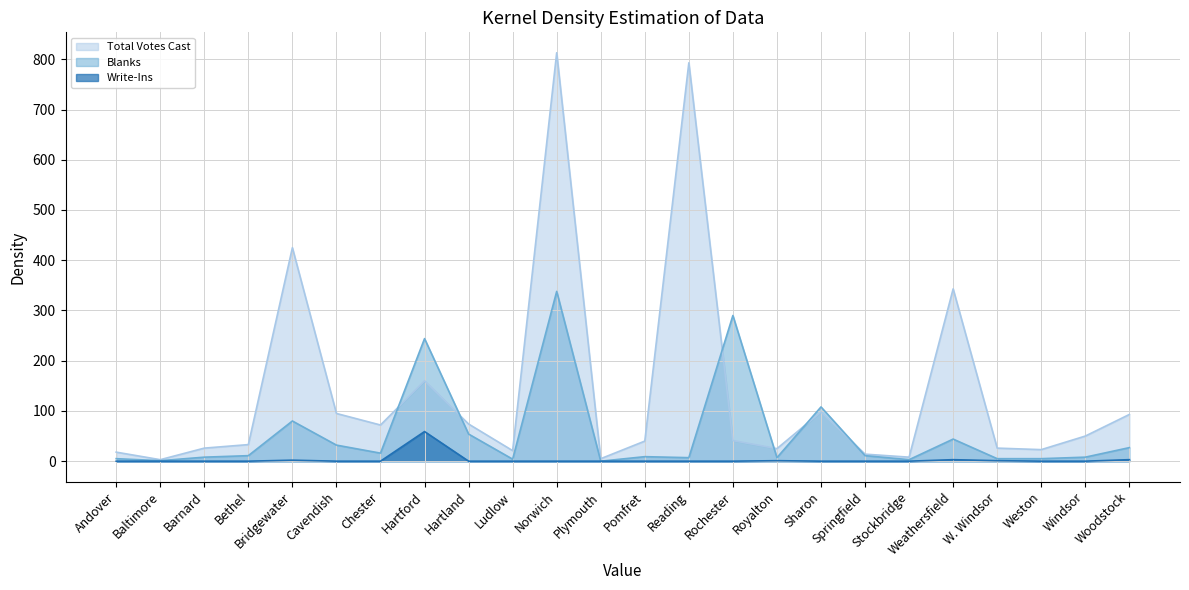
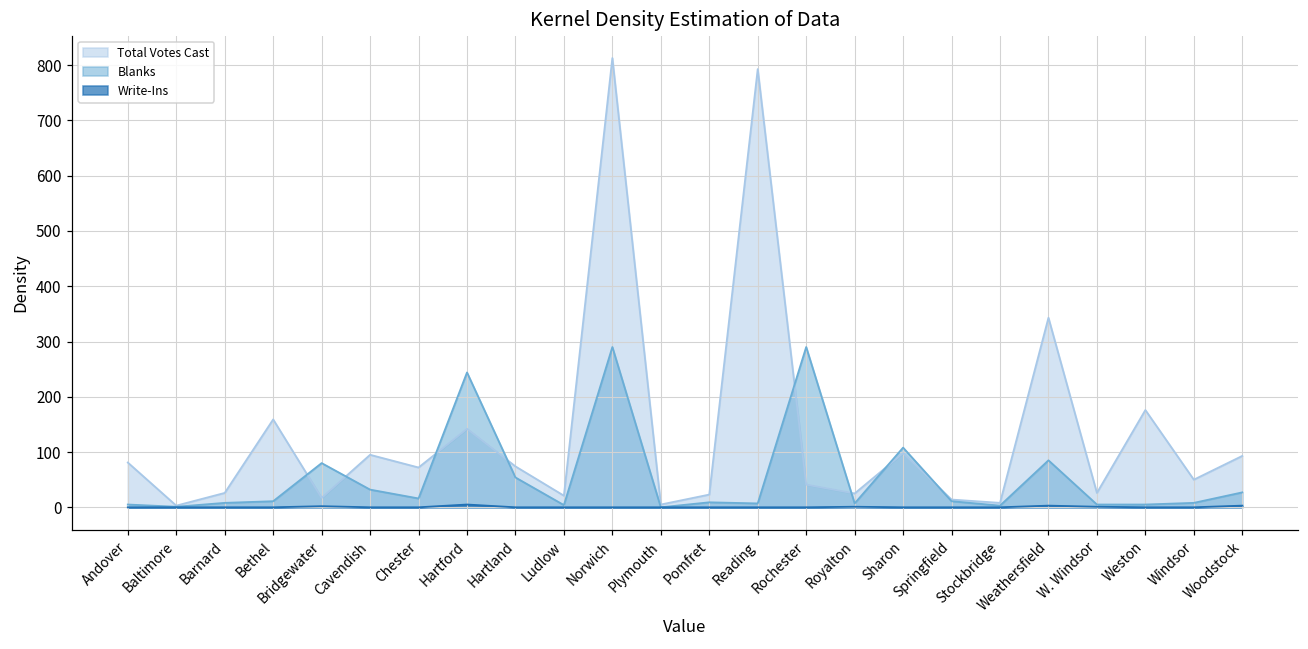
  {
    "Total Votes Cast": {
-     "Andover": 20,
+     "Andover": 80,
      "Barnard": 30,
-     "Bethel": 30,
-     "Bridgewater": 430,
+     "Bethel": 160,
+     "Bridgewater": 20,
      "Cavendish": 100,
      "Chester": 70,
-     "Hartford": 160,
+     "Hartford": 140,
      "Hartland": 70,
      "Ludlow": 20,
      "Norwich": 810,
-     "Pomfret": 40,
+     "Pomfret": 20,
      "Reading": 790,
      "Rochester": 40,
      "Royalton": 30,
      "Sharon": 100,
      "Weathersfield": 340,
      "W. Windsor": 30,
-     "Weston": 20,
+     "Weston": 180,
      "Windsor": 50,
      "Woodstock": 90
    },
    "Blanks": {
      "Barnard": 10,
      "Bethel": 10,
      "Bridgewater": 80,
      "Cavendish": 30,
      "Chester": 20,
      "Hartford": 240,
      "Hartland": 50,
-     "Norwich": 340,
+     "Norwich": 290,
      "Pomfret": 10,
      "Reading": 10,
      "Rochester": 290,
      "Royalton": 10,
      "Sharon": 110,
-     "Weathersfield": 40,
+     "Weathersfield": 90,
      "Windsor": 10,
      "Woodstock": 30
    },
    "Write-Ins": {
      "Barnard": 0,
      "Bethel": 0,
      "Bridgewater": 0,
      "Cavendish": 0,
      "Chester": 0,
-     "Hartford": 60,
+     "Hartford": 10,
      "Hartland": 0,
      "Norwich": 0,
      "Pomfret": 0,
      "Reading": 0,
      "Rochester": 0,
      "Royalton": 0,
      "Sharon": 0,
      "Springfield": 0,
      "Weathersfield": 0,
      "Windsor": 0,
      "Woodstock": 0
    }
  }
